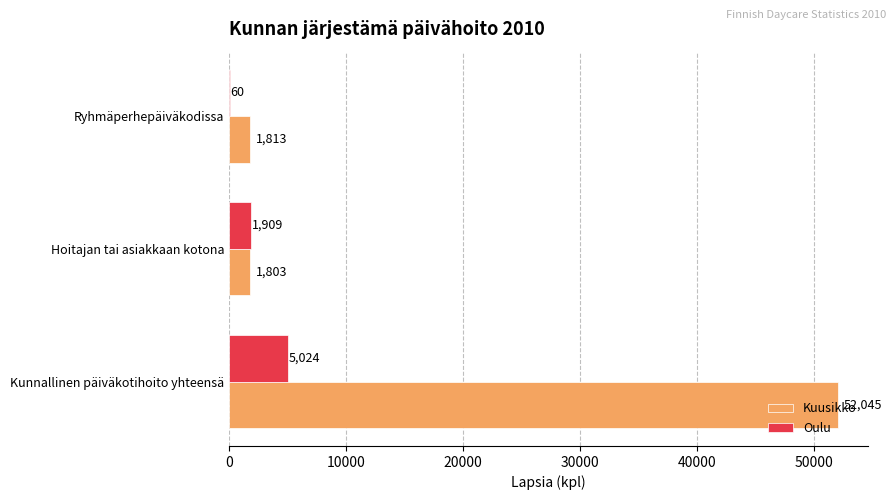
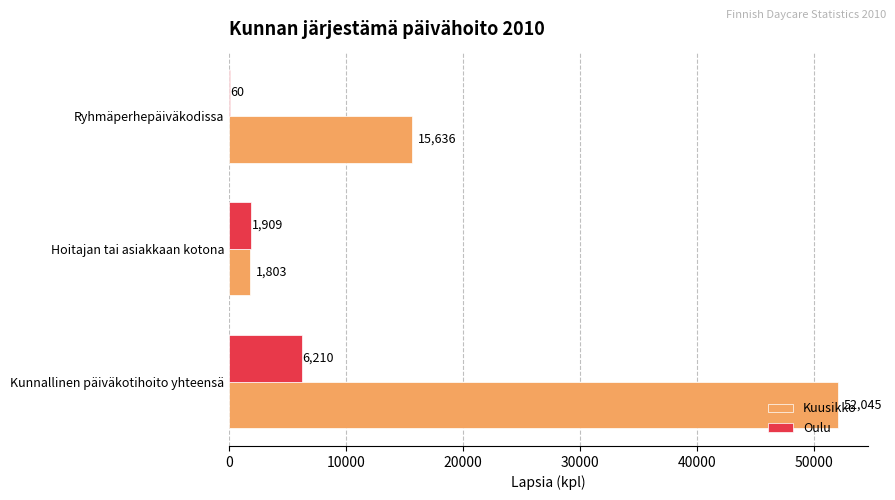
  {
    "Kuusikko": {
-     "Ryhmäperhepäiväkodissa": "1,813",
+     "Ryhmäperhepäiväkodissa": "15,636",
      "Hoitajan tai asiakkaan kotona": "1,803",
      "Kunnallinen päiväkotihoito yhteensä": "52,045"
    },
    "Oulu": {
      "Ryhmäperhepäiväkodissa": "60",
      "Hoitajan tai asiakkaan kotona": "1,909",
-     "Kunnallinen päiväkotihoito yhteensä": "5,024"
+     "Kunnallinen päiväkotihoito yhteensä": "6,210"
    }
  }
